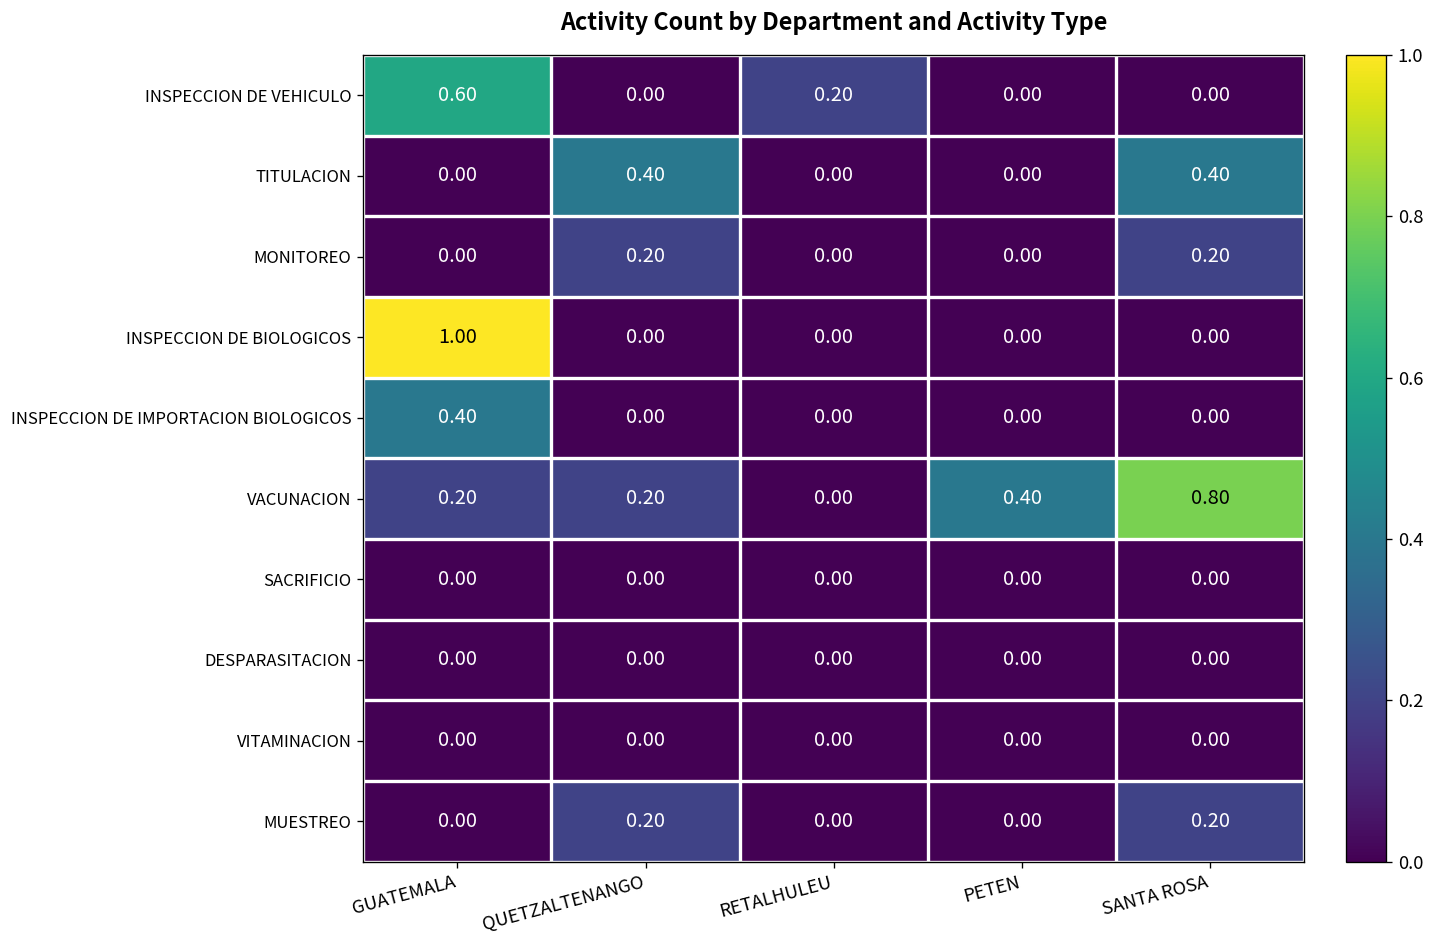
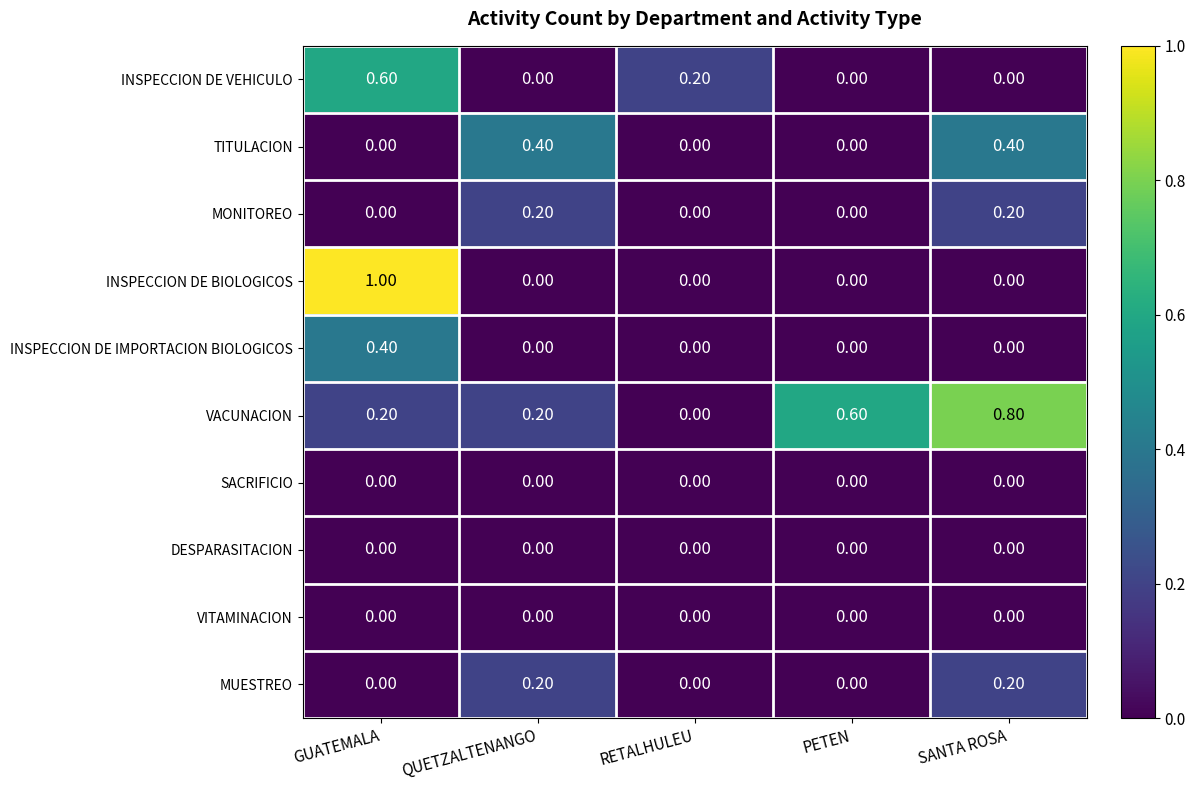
  {
    "INSPECCION DE VEHICULO": {
      "GUATEMALA": 0.60,
      "QUETZALTENANGO": 0.00,
      "RETALHULEU": 0.20,
      "PETEN": 0.00,
      "SANTA ROSA": 0.00
    },
    "TITULACION": {
      "GUATEMALA": 0.00,
      "QUETZALTENANGO": 0.40,
      "RETALHULEU": 0.00,
      "PETEN": 0.00,
      "SANTA ROSA": 0.40
    },
    "MONITOREO": {
      "GUATEMALA": 0.00,
      "QUETZALTENANGO": 0.20,
      "RETALHULEU": 0.00,
      "PETEN": 0.00,
      "SANTA ROSA": 0.20
    },
    "INSPECCION DE BIOLOGICOS": {
      "GUATEMALA": 1.00,
      "QUETZALTENANGO": 0.00,
      "RETALHULEU": 0.00,
      "PETEN": 0.00,
      "SANTA ROSA": 0.00
    },
    "INSPECCION DE IMPORTACION BIOLOGICOS": {
      "GUATEMALA": 0.40,
      "QUETZALTENANGO": 0.00,
      "RETALHULEU": 0.00,
      "PETEN": 0.00,
      "SANTA ROSA": 0.00
    },
    "VACUNACION": {
      "GUATEMALA": 0.20,
      "QUETZALTENANGO": 0.20,
      "RETALHULEU": 0.00,
-     "PETEN": 0.40,
+     "PETEN": 0.60,
      "SANTA ROSA": 0.80
    },
    "SACRIFICIO": {
      "GUATEMALA": 0.00,
      "QUETZALTENANGO": 0.00,
      "RETALHULEU": 0.00,
      "PETEN": 0.00,
      "SANTA ROSA": 0.00
    },
    "DESPARASITACION": {
      "GUATEMALA": 0.00,
      "QUETZALTENANGO": 0.00,
      "RETALHULEU": 0.00,
      "PETEN": 0.00,
      "SANTA ROSA": 0.00
    },
    "VITAMINACION": {
      "GUATEMALA": 0.00,
      "QUETZALTENANGO": 0.00,
      "RETALHULEU": 0.00,
      "PETEN": 0.00,
      "SANTA ROSA": 0.00
    },
    "MUESTREO": {
      "GUATEMALA": 0.00,
      "QUETZALTENANGO": 0.20,
      "RETALHULEU": 0.00,
      "PETEN": 0.00,
      "SANTA ROSA": 0.20
    }
  }
